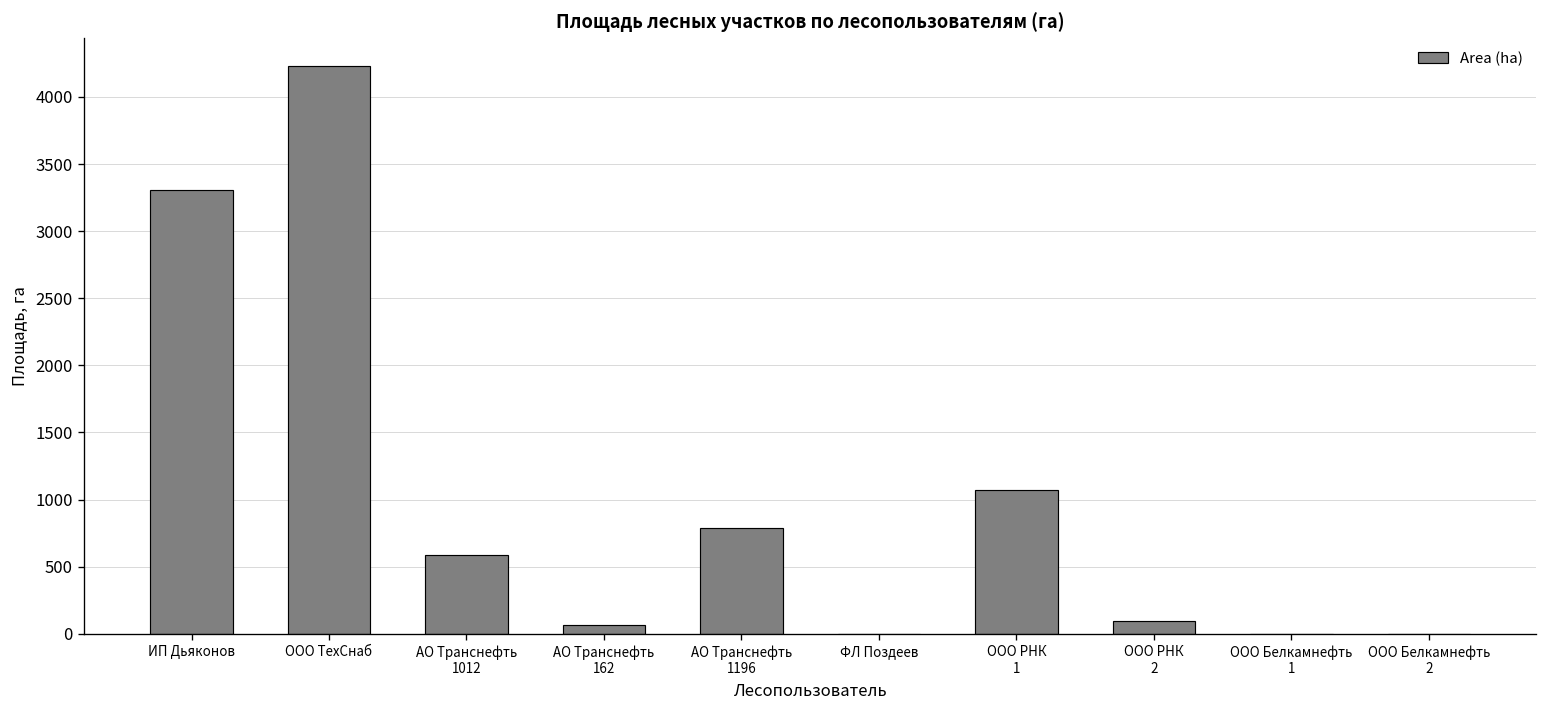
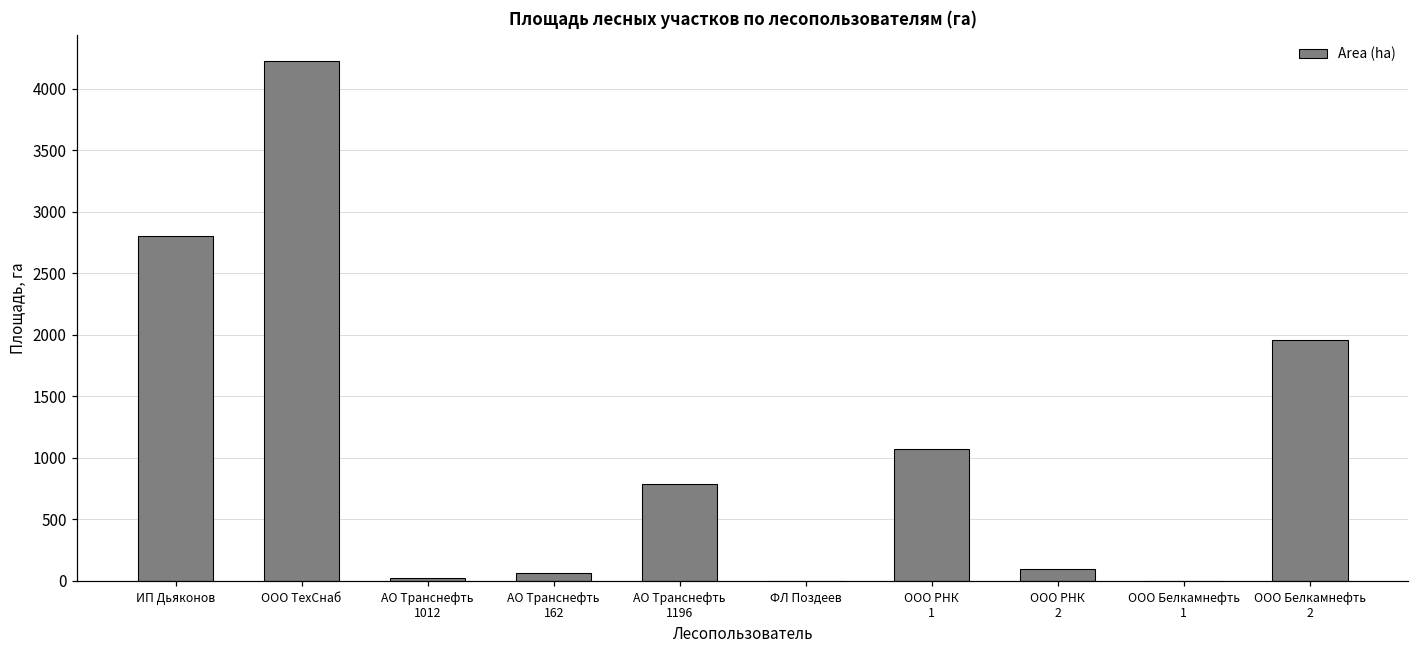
  {
-   "ИП Дьяконов": 3300,
+   "ИП Дьяконов": 2800,
    "ООО ТехСнаб": 4230,
-   "АО Транснефть 1012": 580,
+   "АО Транснефть 1012": 20,
    "АО Транснефть 162": 70,
    "АО Транснефть 1196": 790,
    "ООО РНК 1": 1070,
    "ООО РНК 2": 90,
-   "ООО Белкамнефть 2": 0
+   "ООО Белкамнефть 2": 1960
  }
